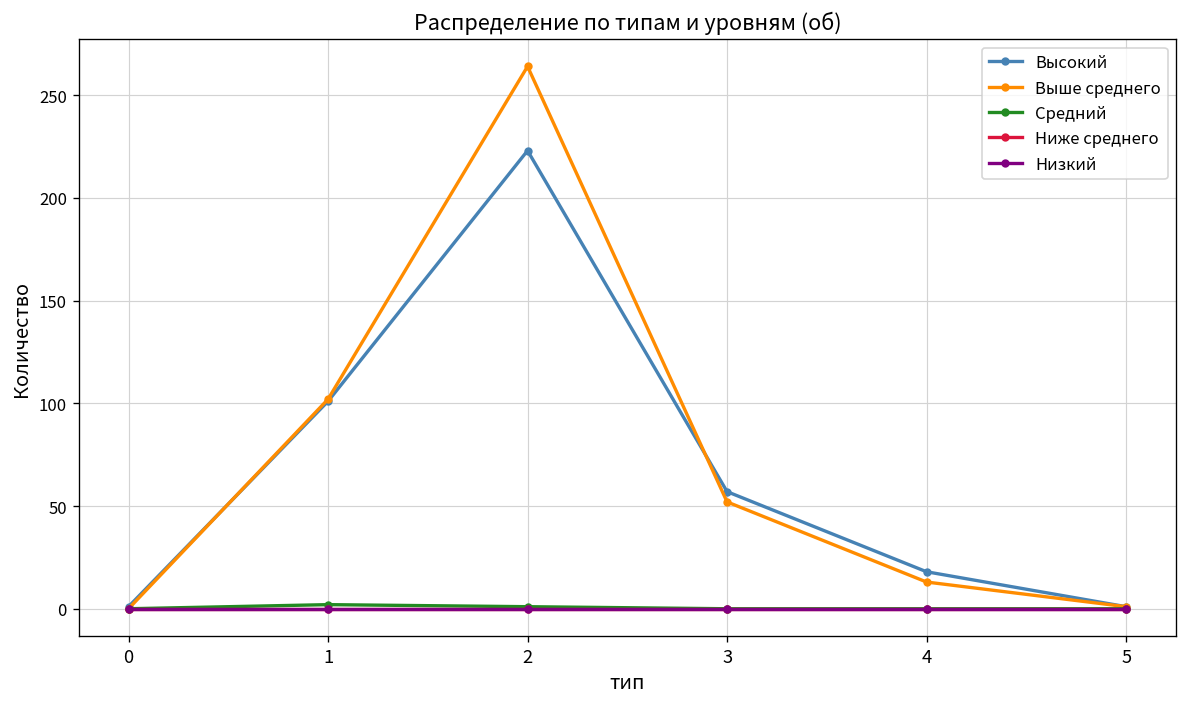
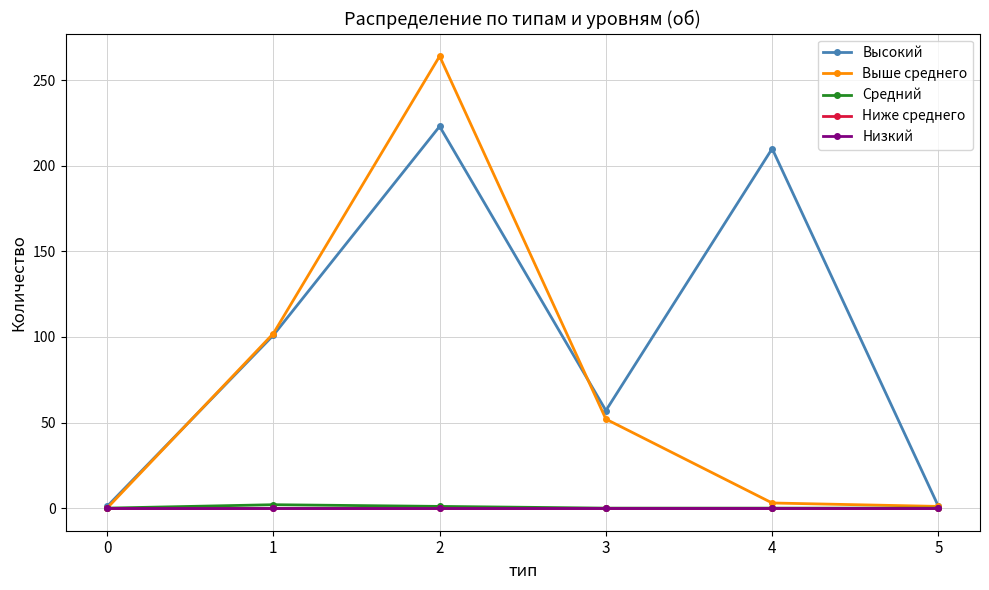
  {
    "Высокий": {
      "2": 223,
      "3": 57,
-     "4": 18
+     "4": 210
    },
    "Выше среднего": {
      "2": 264,
      "3": 52,
-     "4": 13
+     "4": 3
    },
    "Средний": {
      "1": 2
    },
    "Низкий": {
      "1": 0
    }
  }
